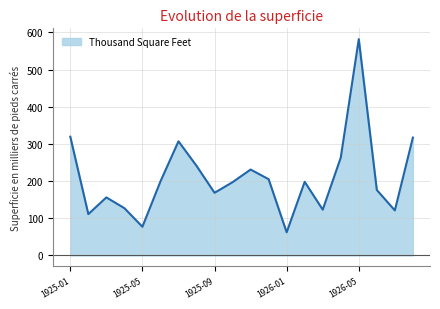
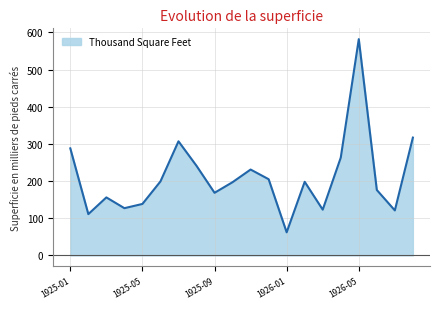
  {
-   "1925-01": 320,
-   "1925-05": 80,
+   "1925-01": 290,
+   "1925-05": 140,
    "1925-09": 170,
    "1926-01": 60,
    "1926-05": 580
  }
